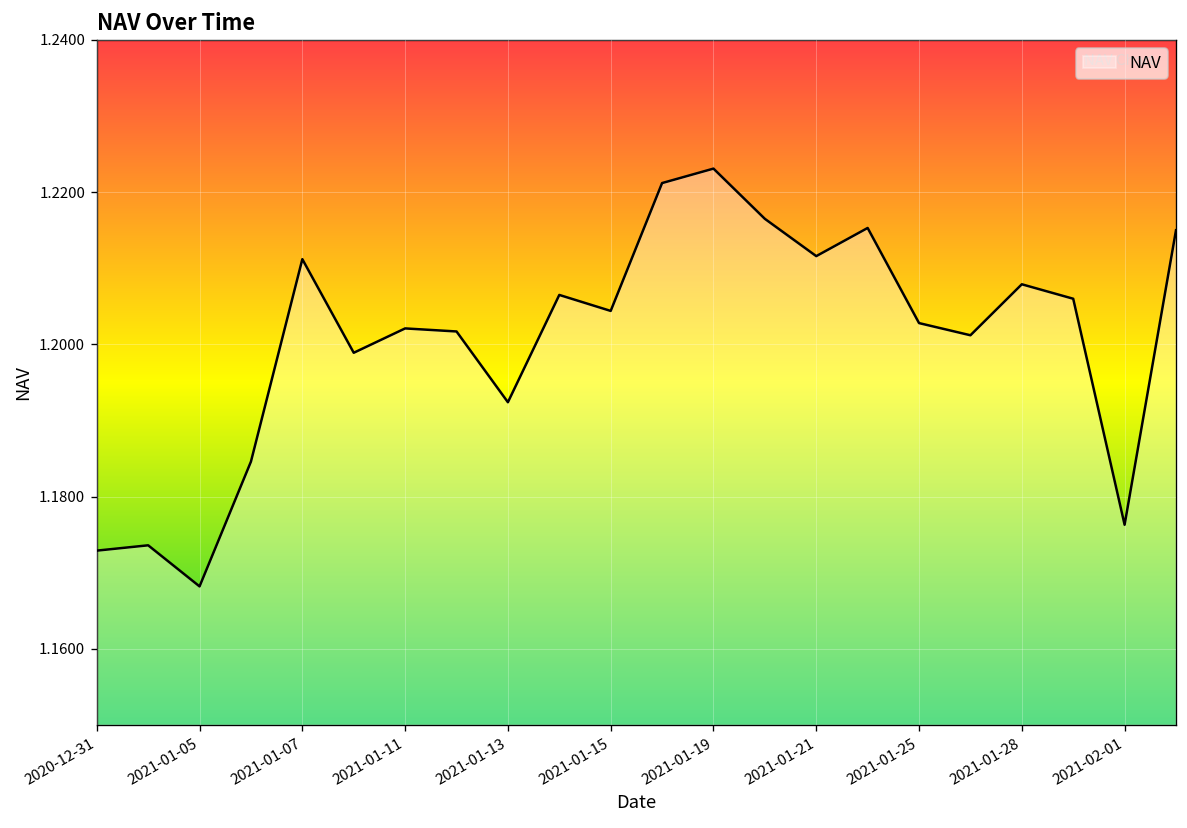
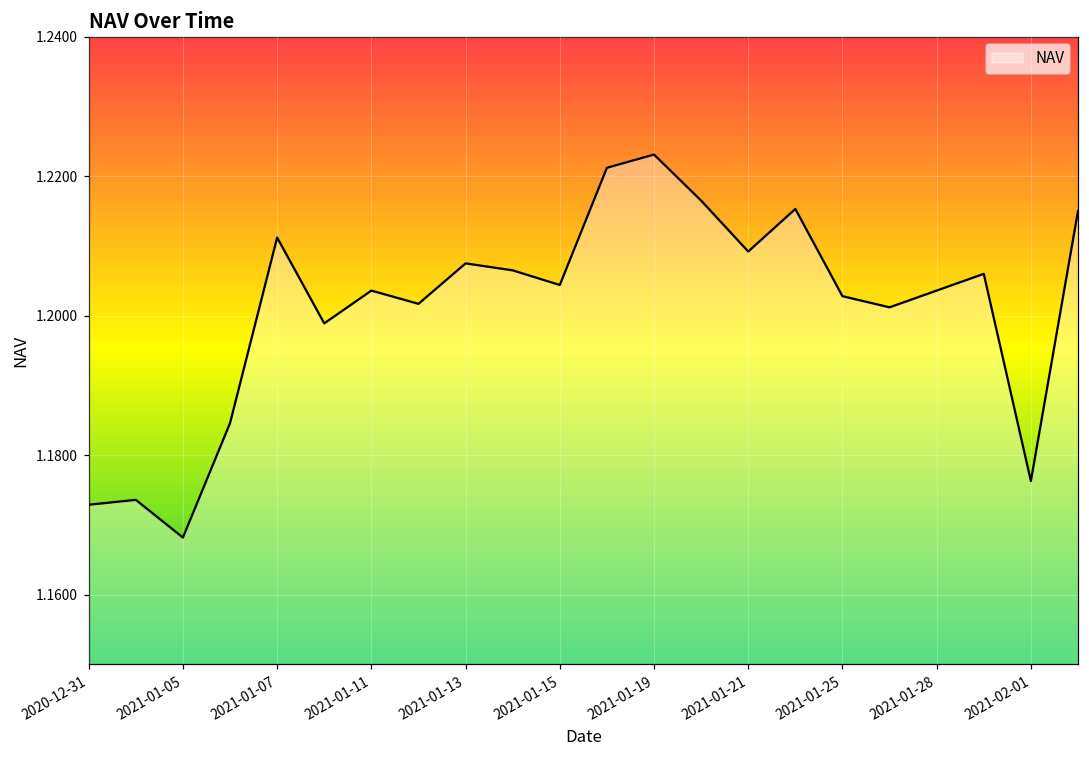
  {
    "2020-12-31": 1.173,
    "2021-01-05": 1.168,
    "2021-01-07": 1.211,
-   "2021-01-11": 1.202,
-   "2021-01-13": 1.192,
+   "2021-01-11": 1.204,
+   "2021-01-13": 1.208,
    "2021-01-15": 1.204,
    "2021-01-19": 1.223,
-   "2021-01-21": 1.212,
+   "2021-01-21": 1.209,
    "2021-01-25": 1.203,
-   "2021-01-28": 1.208,
+   "2021-01-28": 1.204,
    "2021-02-01": 1.176
  }
